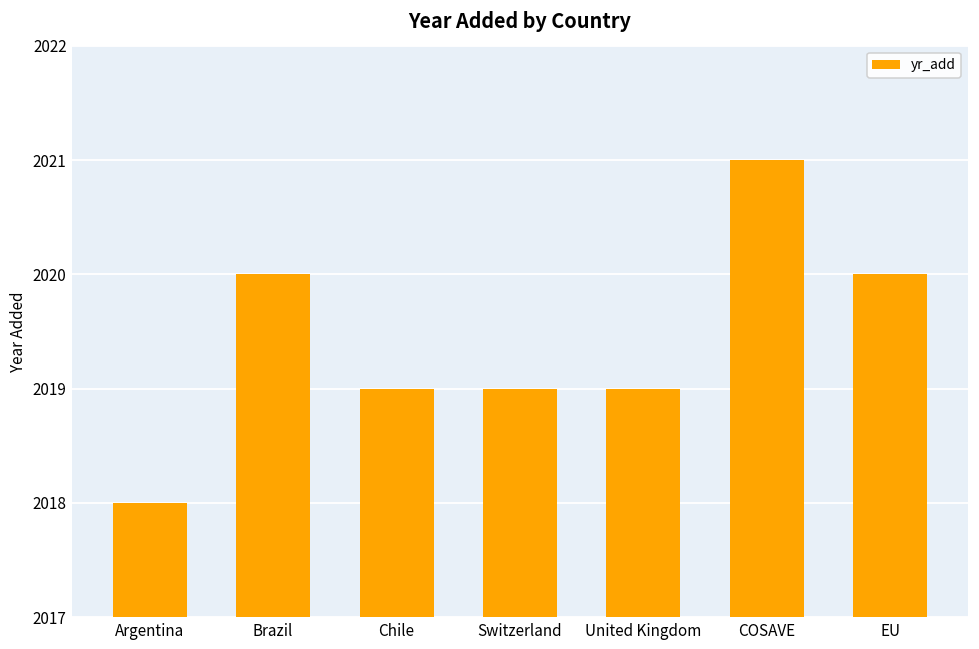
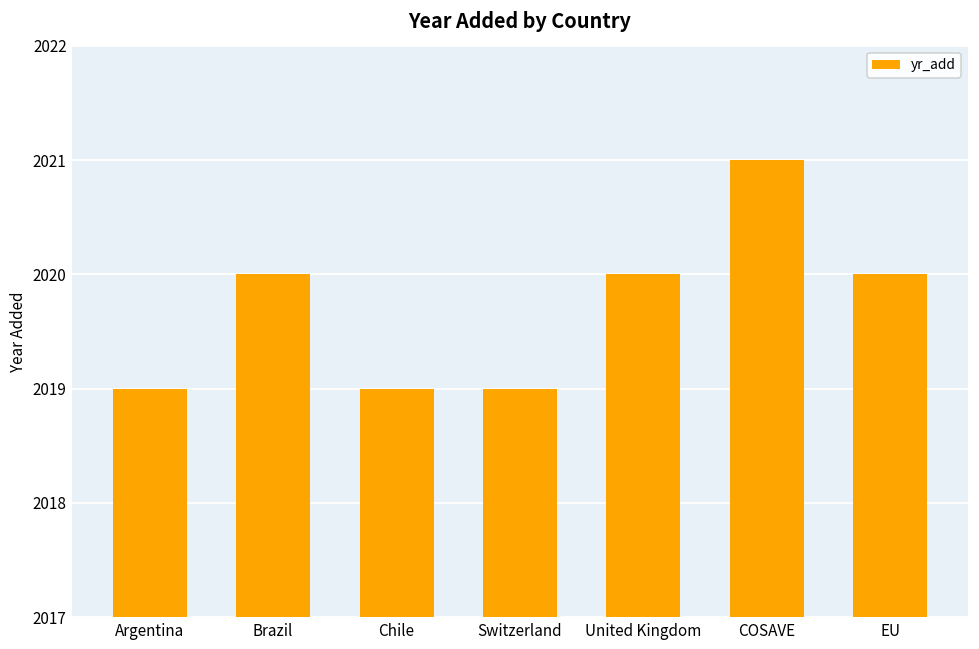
  {
-   "Argentina": 2018,
+   "Argentina": 2019,
    "Brazil": 2020,
    "Chile": 2019,
    "Switzerland": 2019,
-   "United Kingdom": 2019,
+   "United Kingdom": 2020,
    "COSAVE": 2021,
    "EU": 2020
  }
